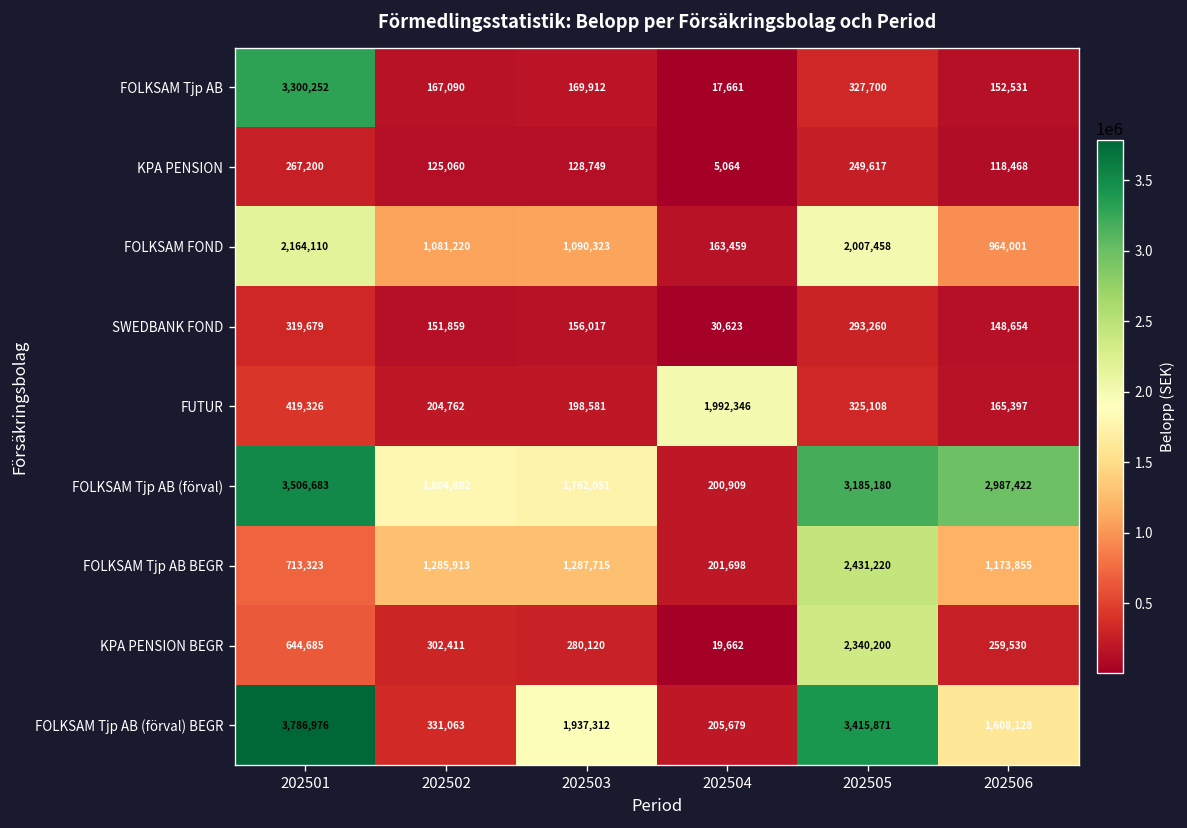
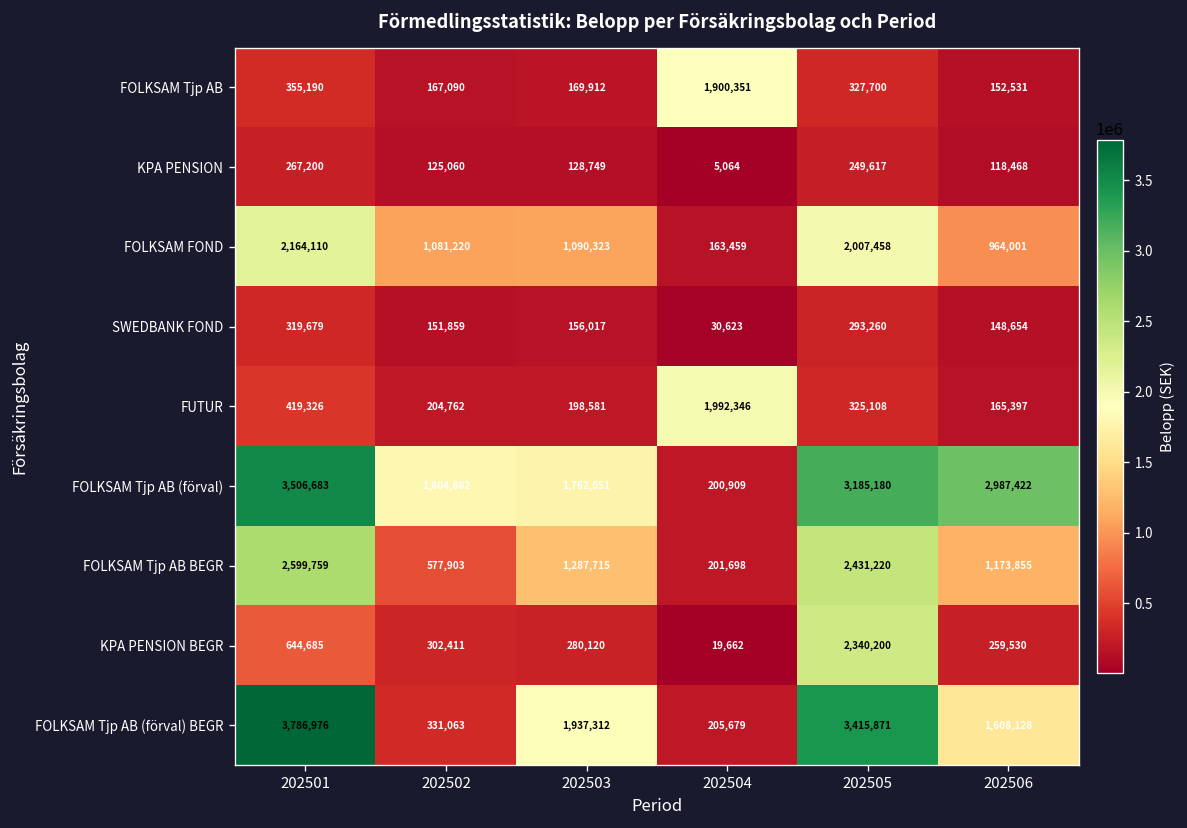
  {
    "FOLKSAM Tjp AB": {
-     "202501": "3,300,252",
+     "202501": "355,190",
      "202502": "167,090",
      "202503": "169,912",
-     "202504": "17,661",
+     "202504": "1,900,351",
      "202505": "327,700",
      "202506": "152,531"
    },
    "KPA PENSION": {
      "202501": "267,200",
      "202502": "125,060",
      "202503": "128,749",
      "202504": "5,064",
      "202505": "249,617",
      "202506": "118,468"
    },
    "FOLKSAM FOND": {
      "202501": "2,164,110",
      "202502": "1,081,220",
      "202503": "1,090,323",
      "202504": "163,459",
      "202505": "2,007,458",
      "202506": "964,001"
    },
    "SWEDBANK FOND": {
      "202501": "319,679",
      "202502": "151,859",
      "202503": "156,017",
      "202504": "30,623",
      "202505": "293,260",
      "202506": "148,654"
    },
    "FUTUR": {
      "202501": "419,326",
      "202502": "204,762",
      "202503": "198,581",
      "202504": "1,992,346",
      "202505": "325,108",
      "202506": "165,397"
    },
    "FOLKSAM Tjp AB (förval)": {
      "202501": "3,506,683",
      "202502": "1,804,882",
      "202503": "1,762,051",
      "202504": "200,909",
      "202505": "3,185,180",
      "202506": "2,987,422"
    },
    "FOLKSAM Tjp AB BEGR": {
-     "202501": "713,323",
-     "202502": "1,285,913",
+     "202501": "2,599,759",
+     "202502": "577,903",
      "202503": "1,287,715",
      "202504": "201,698",
      "202505": "2,431,220",
      "202506": "1,173,855"
    },
    "KPA PENSION BEGR": {
      "202501": "644,685",
      "202502": "302,411",
      "202503": "280,120",
      "202504": "19,662",
      "202505": "2,340,200",
      "202506": "259,530"
    },
    "FOLKSAM Tjp AB (förval) BEGR": {
      "202501": "3,786,976",
      "202502": "331,063",
      "202503": "1,937,312",
      "202504": "205,679",
      "202505": "3,415,871",
      "202506": "1,608,128"
    }
  }
